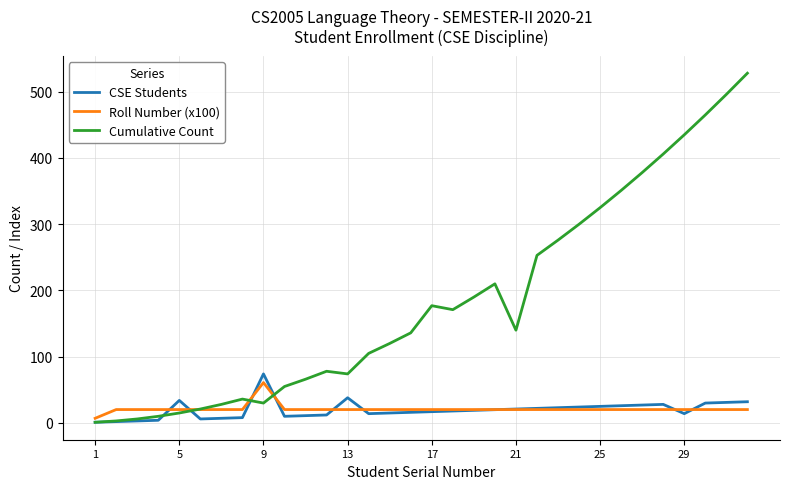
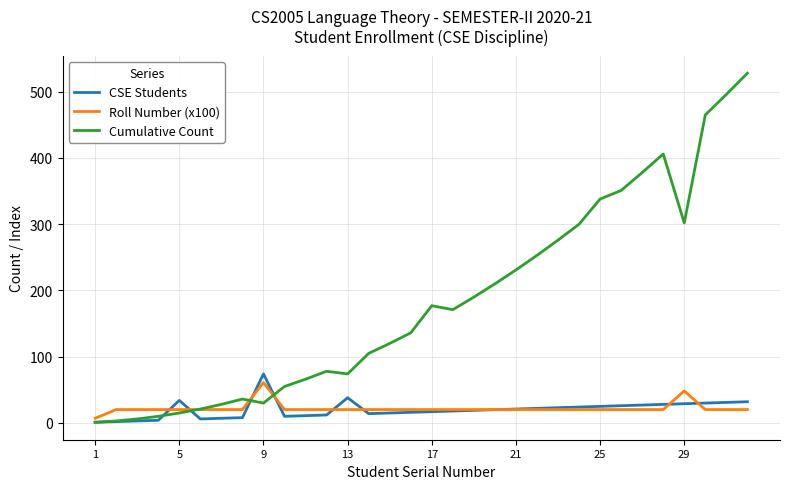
  {
    "CSE Students": {
      "5": 30,
      "9": 70,
      "13": 40,
      "25": 30,
-     "29": 10
+     "29": 30
    },
    "Roll Number (x100)": {
      "1": 10,
      "5": 20,
      "9": 60,
      "13": 20,
      "25": 20,
-     "29": 20
+     "29": 50
    },
    "Cumulative Count": {
      "5": 20,
      "9": 30,
      "13": 70,
      "17": 180,
-     "21": 140,
-     "25": 330,
-     "29": 440
+     "21": 230,
+     "25": 340,
+     "29": 300
    }
  }
